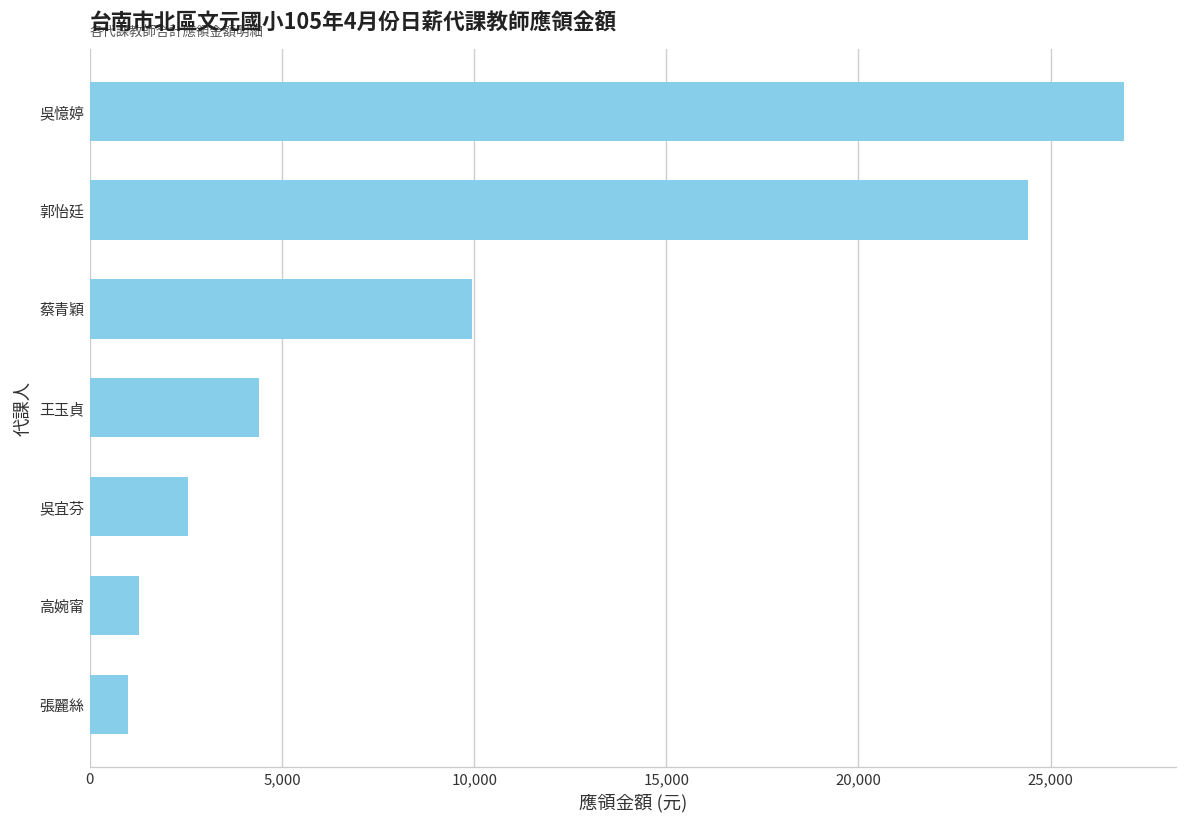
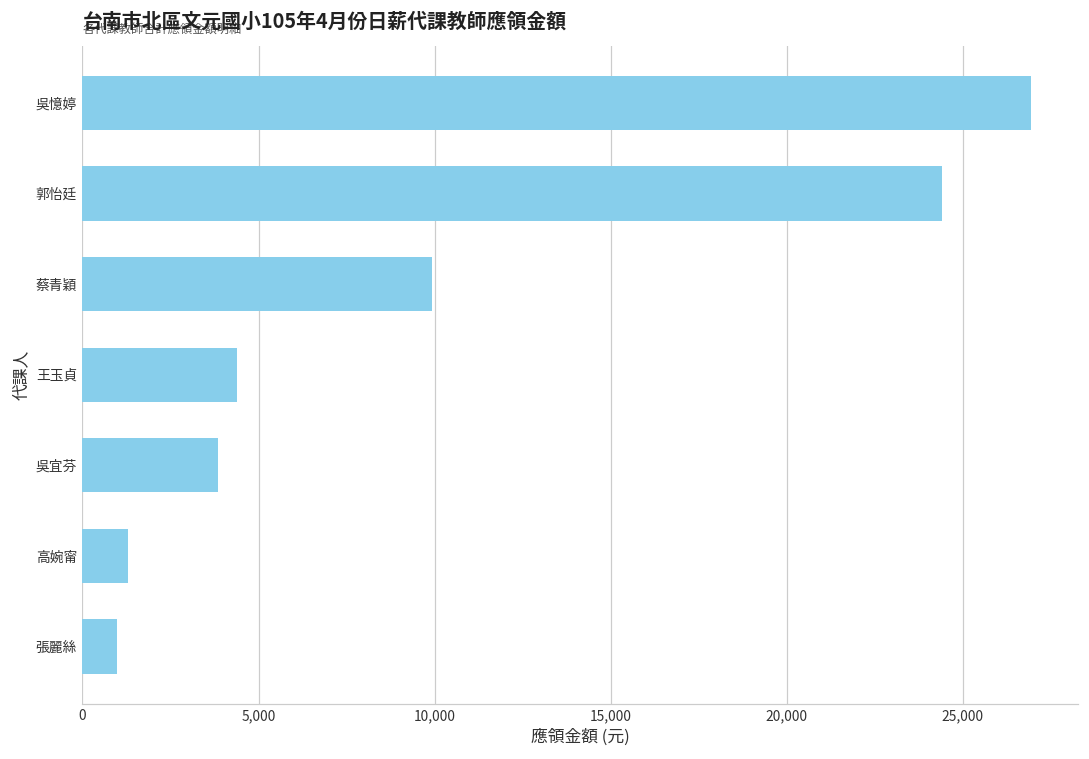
  {
    "吳憶婷": "26,900",
    "郭怡廷": "24,400",
    "蔡青穎": "9,900",
    "王玉貞": "4,400",
-   "吳宜芬": "2,500",
+   "吳宜芬": "3,900",
    "高婉甯": "1,300",
    "張麗絲": "1,000"
  }
